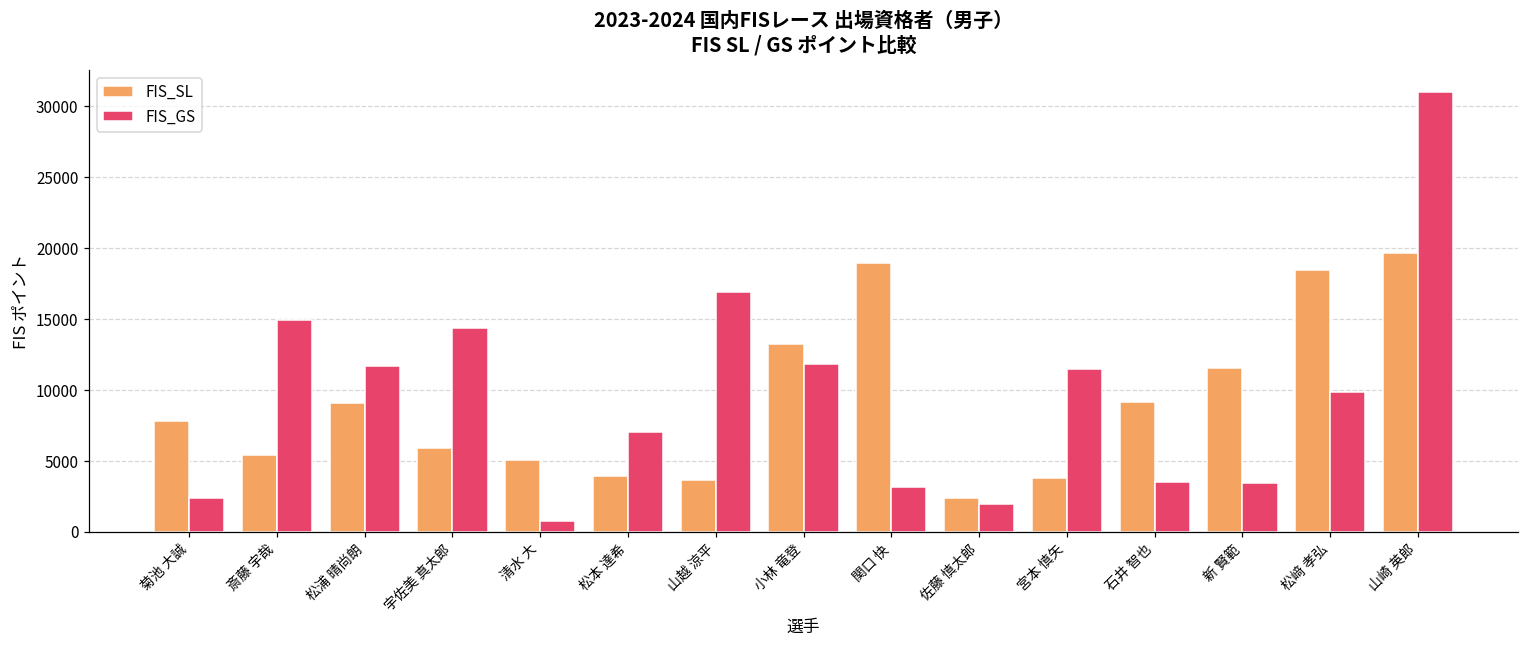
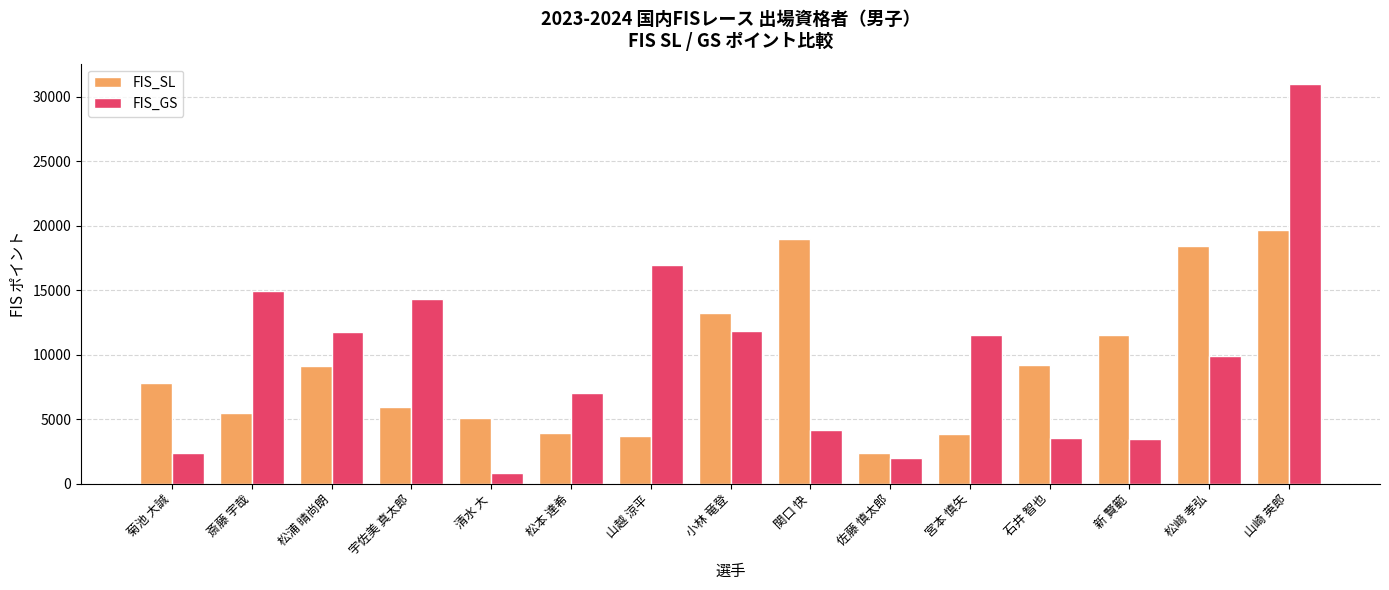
  {
    "FIS_SL": {
      "菊池 大誠": 7800,
      "斎藤 宇哉": 5500,
      "松浦 晴尚朗": 9100,
      "宇佐美 真太郎": 5900,
      "清水 大": 5000,
      "松本 達希": 3900,
      "山越 涼平": 3700,
      "小林 竜登": 13200,
      "関口 快": 19000,
      "佐藤 慎太郎": 2400,
      "宮本 慎矢": 3800,
      "石井 智也": 9200,
      "新 賢範": 11600,
      "松﨑 孝弘": 18500,
      "山崎 英郎": 19600
    },
    "FIS_GS": {
      "菊池 大誠": 2400,
      "斎藤 宇哉": 15000,
      "松浦 晴尚朗": 11700,
      "宇佐美 真太郎": 14400,
      "清水 大": 800,
      "松本 達希": 7100,
      "山越 涼平": 16900,
      "小林 竜登": 11800,
-     "関口 快": 3200,
+     "関口 快": 4200,
      "佐藤 慎太郎": 2000,
      "宮本 慎矢": 11500,
      "石井 智也": 3500,
      "新 賢範": 3500,
      "松﨑 孝弘": 9900,
      "山崎 英郎": 31000
    }
  }
